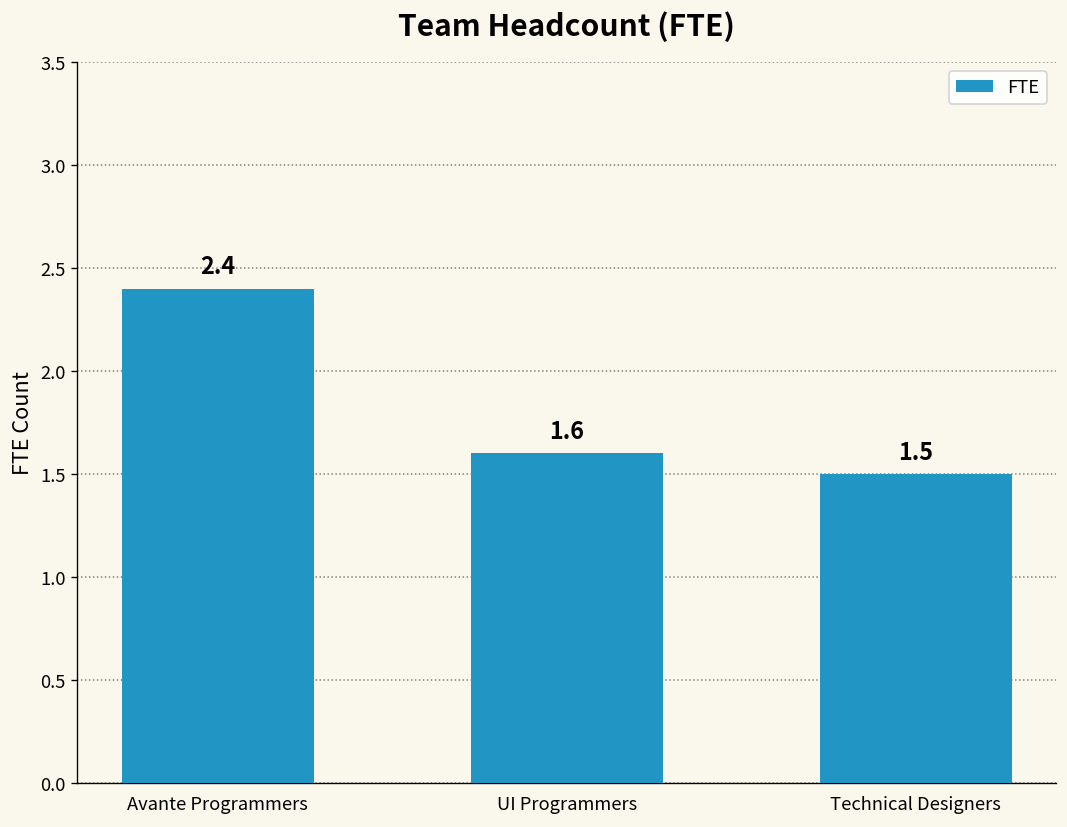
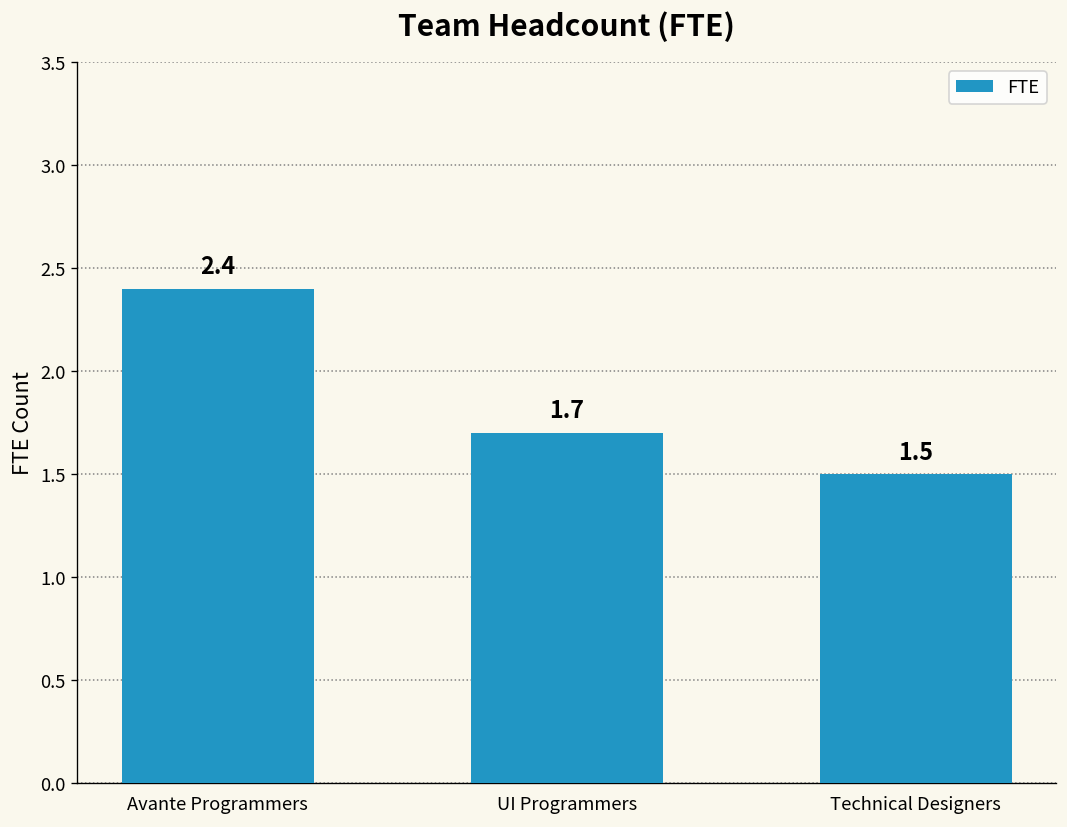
  {
    "Avante Programmers": 2.4,
-   "UI Programmers": 1.6,
+   "UI Programmers": 1.7,
    "Technical Designers": 1.5
  }
